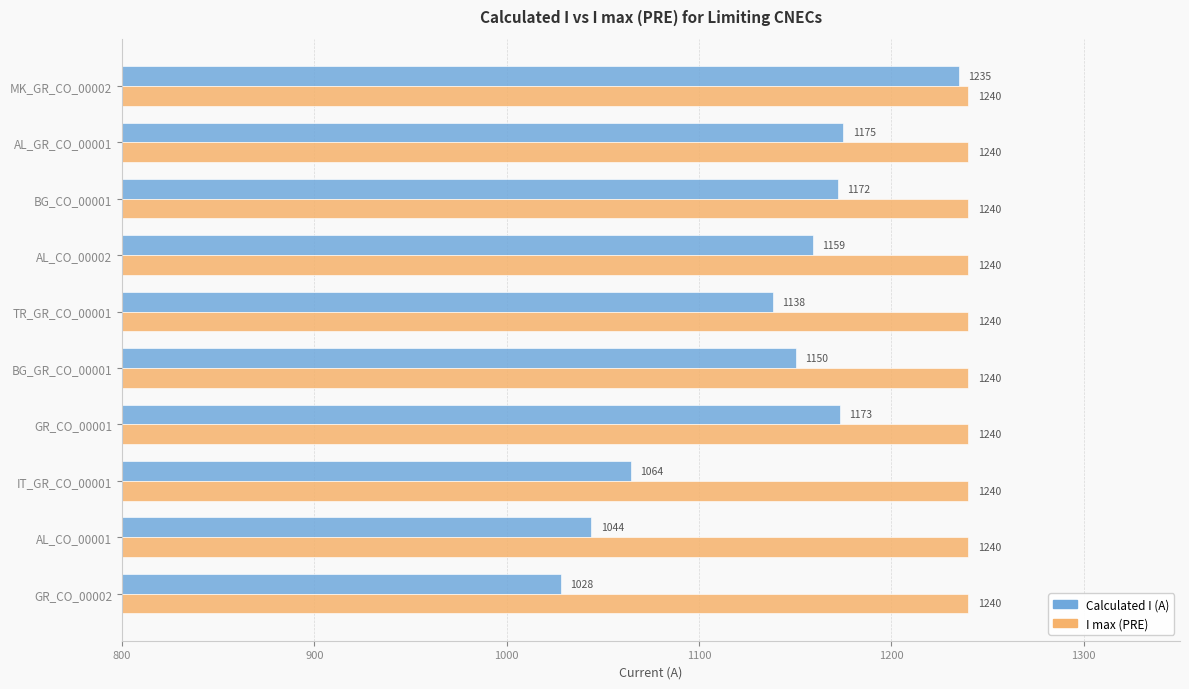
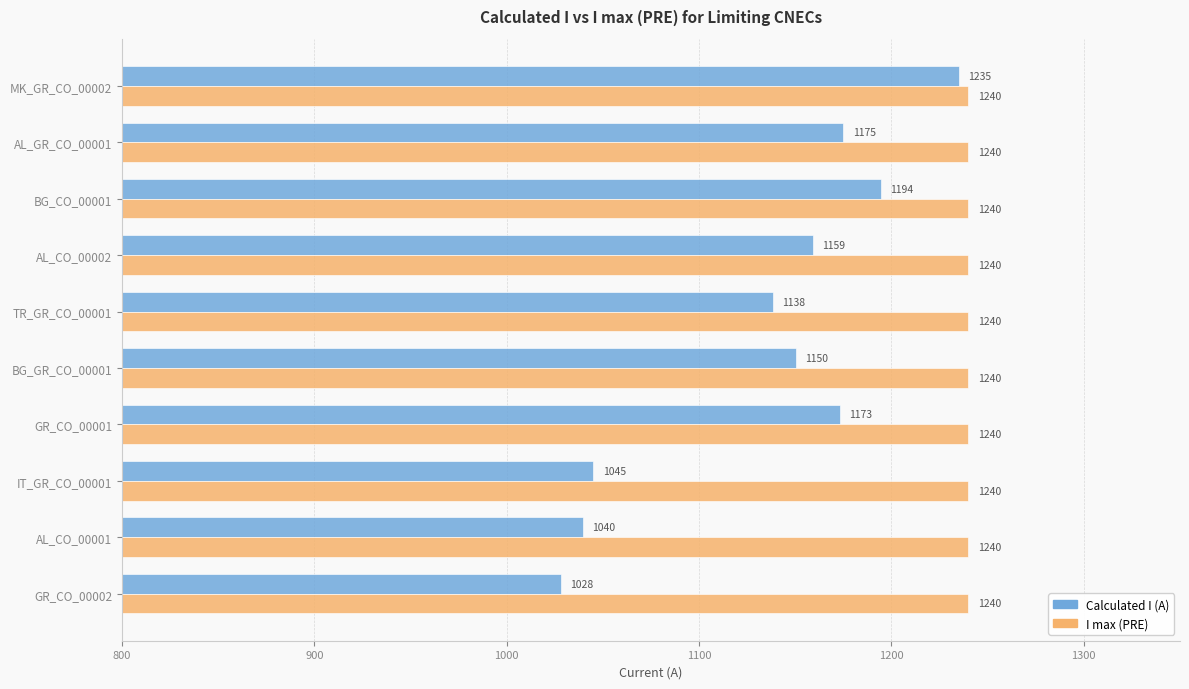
  {
    "Calculated I (A)": {
      "MK_GR_CO_00002": 1235,
      "AL_GR_CO_00001": 1175,
-     "BG_CO_00001": 1172,
+     "BG_CO_00001": 1194,
      "AL_CO_00002": 1159,
      "TR_GR_CO_00001": 1138,
      "BG_GR_CO_00001": 1150,
      "GR_CO_00001": 1173,
-     "IT_GR_CO_00001": 1064,
-     "AL_CO_00001": 1044,
+     "IT_GR_CO_00001": 1045,
+     "AL_CO_00001": 1040,
      "GR_CO_00002": 1028
    },
    "I max (PRE)": {
      "MK_GR_CO_00002": 1240,
      "AL_GR_CO_00001": 1240,
      "BG_CO_00001": 1240,
      "AL_CO_00002": 1240,
      "TR_GR_CO_00001": 1240,
      "BG_GR_CO_00001": 1240,
      "GR_CO_00001": 1240,
      "IT_GR_CO_00001": 1240,
      "AL_CO_00001": 1240,
      "GR_CO_00002": 1240
    }
  }
